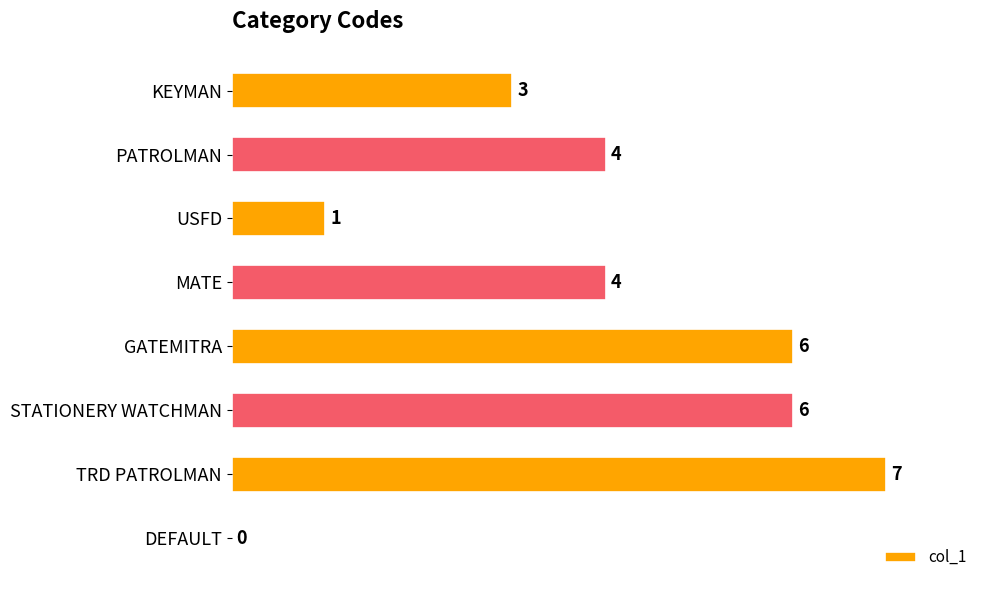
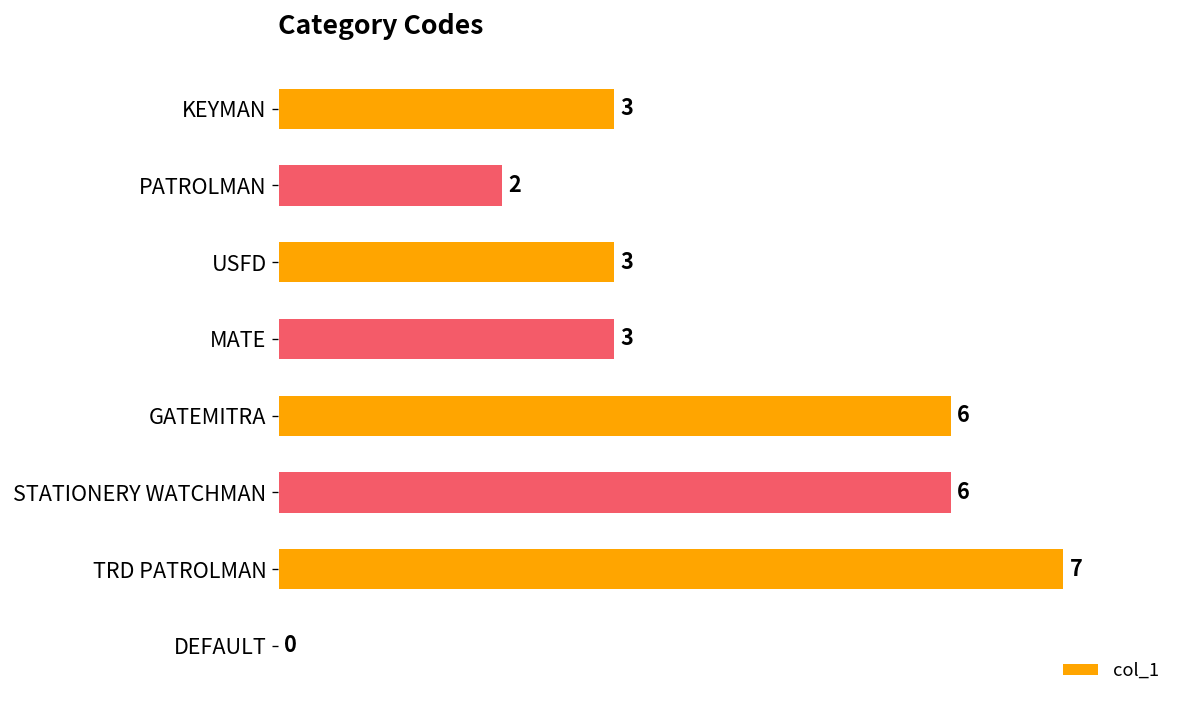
  {
    "KEYMAN": 3,
-   "PATROLMAN": 4,
-   "USFD": 1,
-   "MATE": 4,
+   "PATROLMAN": 2,
+   "USFD": 3,
+   "MATE": 3,
    "GATEMITRA": 6,
    "STATIONERY WATCHMAN": 6,
    "TRD PATROLMAN": 7,
    "DEFAULT": 0
  }
